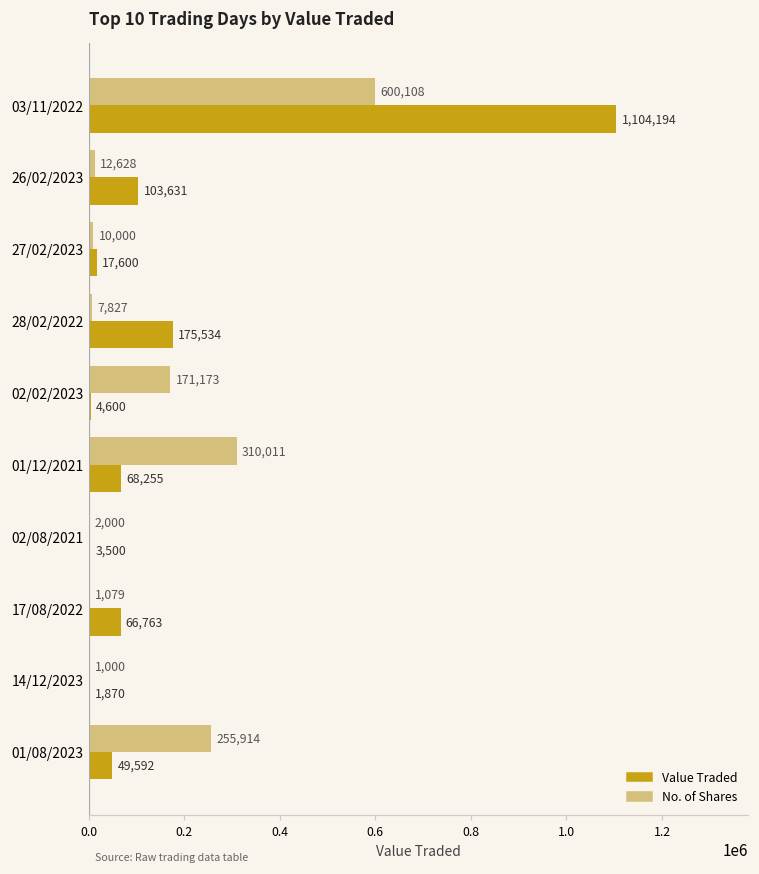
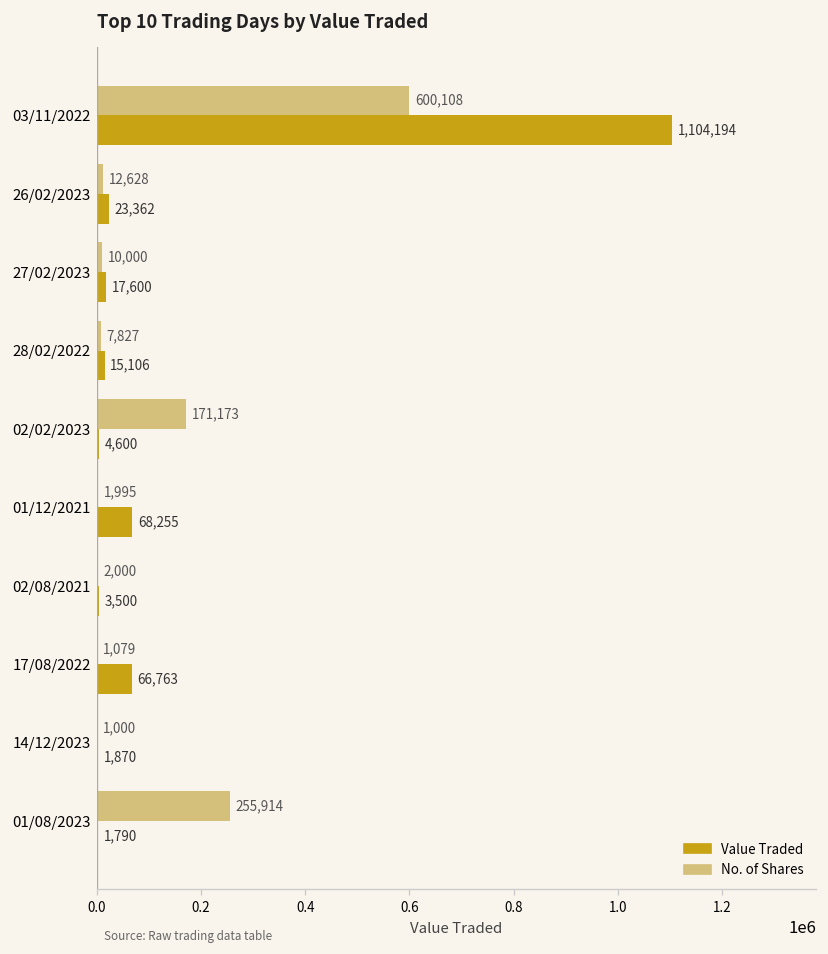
  {
    "Value Traded": {
      "03/11/2022": "1,104,194",
-     "26/02/2023": "103,631",
+     "26/02/2023": "23,362",
      "27/02/2023": "17,600",
-     "28/02/2022": "175,534",
+     "28/02/2022": "15,106",
      "02/02/2023": "4,600",
      "01/12/2021": "68,255",
      "02/08/2021": "3,500",
      "17/08/2022": "66,763",
      "14/12/2023": "1,870",
-     "01/08/2023": "49,592"
+     "01/08/2023": "1,790"
    },
    "No. of Shares": {
      "03/11/2022": "600,108",
      "26/02/2023": "12,628",
      "27/02/2023": "10,000",
      "28/02/2022": "7,827",
      "02/02/2023": "171,173",
-     "01/12/2021": "310,011",
+     "01/12/2021": "1,995",
      "02/08/2021": "2,000",
      "17/08/2022": "1,079",
      "14/12/2023": "1,000",
      "01/08/2023": "255,914"
    }
  }
